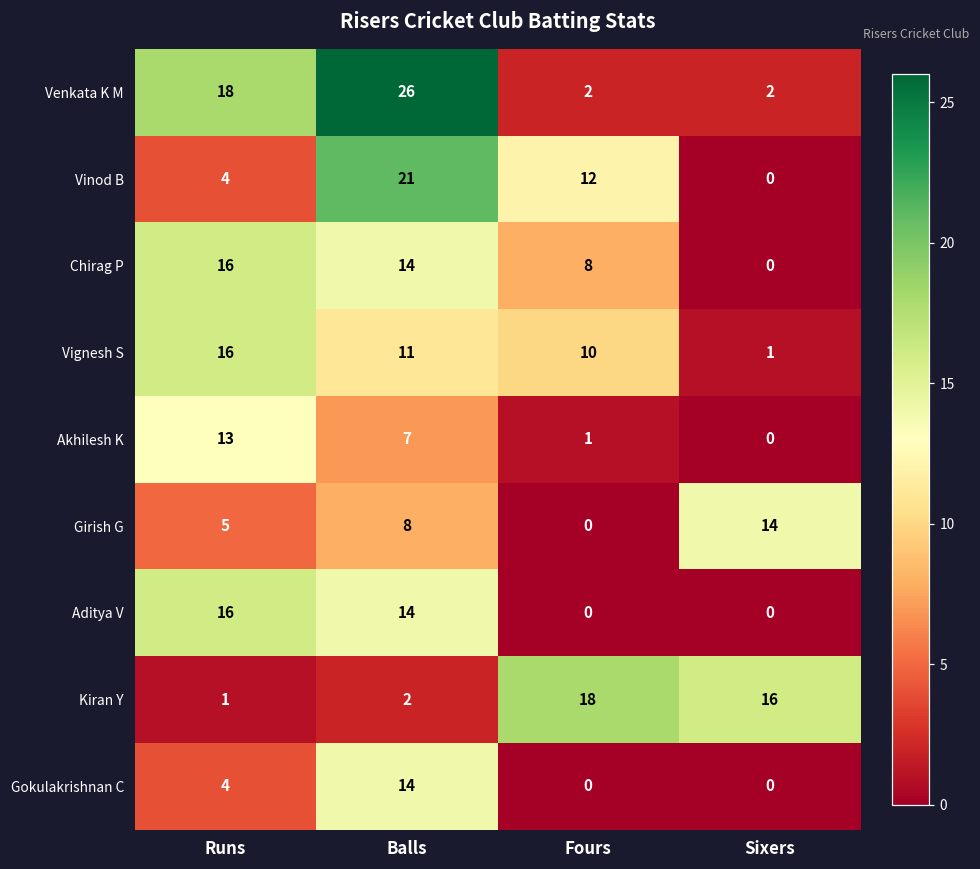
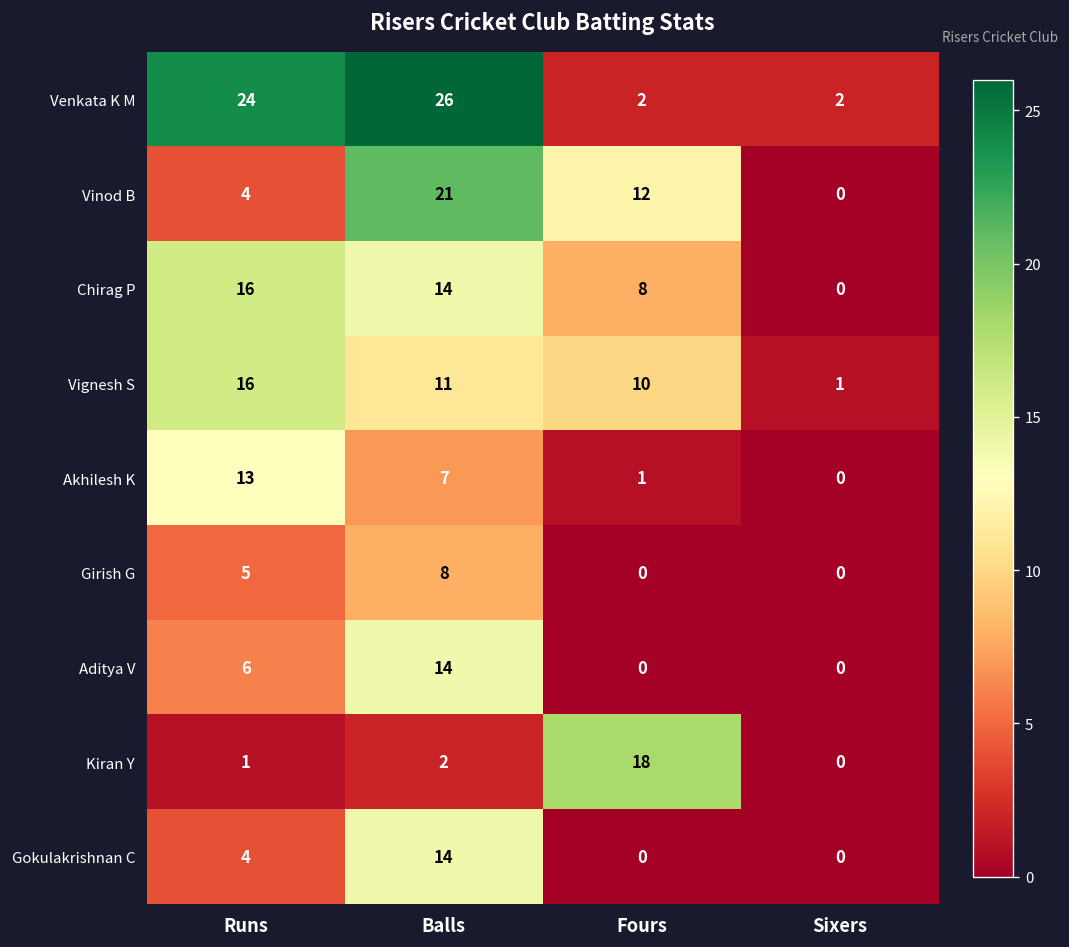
  {
    "Venkata K M": {
-     "Runs": 18,
+     "Runs": 24,
      "Balls": 26,
      "Fours": 2,
      "Sixers": 2
    },
    "Vinod B": {
      "Runs": 4,
      "Balls": 21,
      "Fours": 12,
      "Sixers": 0
    },
    "Chirag P": {
      "Runs": 16,
      "Balls": 14,
      "Fours": 8,
      "Sixers": 0
    },
    "Vignesh S": {
      "Runs": 16,
      "Balls": 11,
      "Fours": 10,
      "Sixers": 1
    },
    "Akhilesh K": {
      "Runs": 13,
      "Balls": 7,
      "Fours": 1,
      "Sixers": 0
    },
    "Girish G": {
      "Runs": 5,
      "Balls": 8,
      "Fours": 0,
-     "Sixers": 14
+     "Sixers": 0
    },
    "Aditya V": {
-     "Runs": 16,
+     "Runs": 6,
      "Balls": 14,
      "Fours": 0,
      "Sixers": 0
    },
    "Kiran Y": {
      "Runs": 1,
      "Balls": 2,
      "Fours": 18,
-     "Sixers": 16
+     "Sixers": 0
    },
    "Gokulakrishnan C": {
      "Runs": 4,
      "Balls": 14,
      "Fours": 0,
      "Sixers": 0
    }
  }
